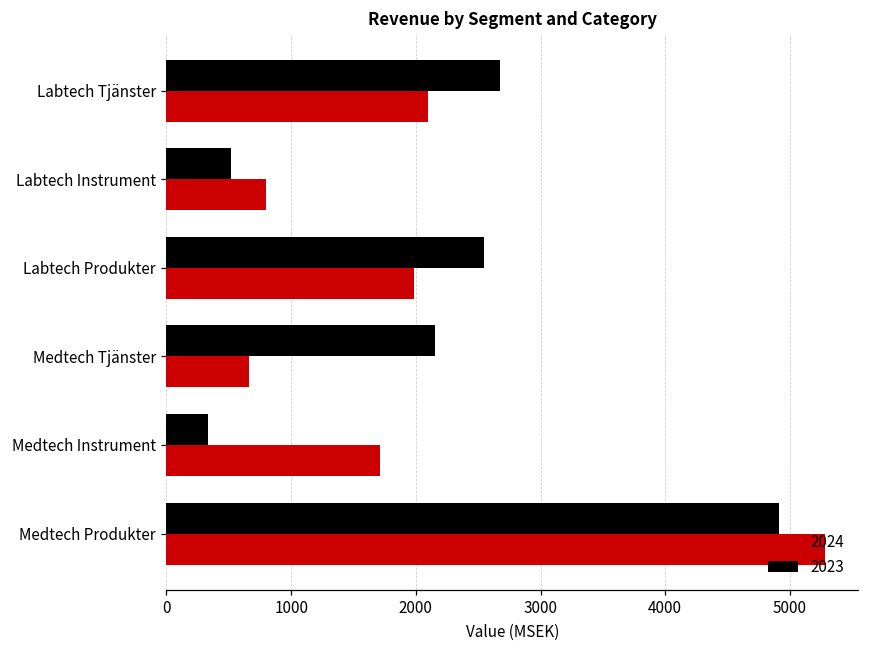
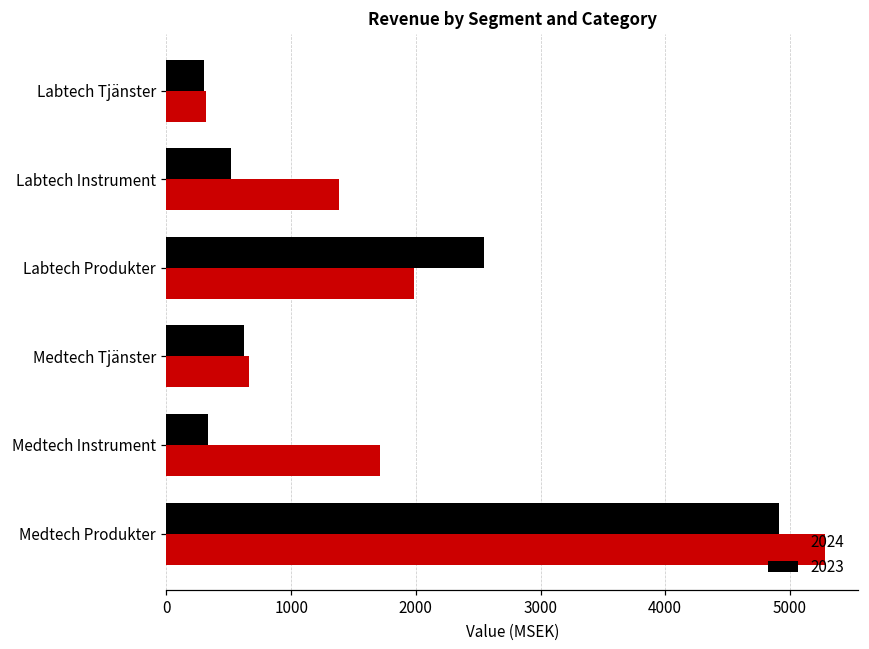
  {
    "2024": {
-     "Labtech Tjänster": 2100,
-     "Labtech Instrument": 800,
+     "Labtech Tjänster": 320,
+     "Labtech Instrument": 1390,
      "Labtech Produkter": 1990,
      "Medtech Tjänster": 670,
      "Medtech Instrument": 1710,
      "Medtech Produkter": 5280
    },
    "2023": {
-     "Labtech Tjänster": 2680,
+     "Labtech Tjänster": 300,
      "Labtech Instrument": 520,
      "Labtech Produkter": 2550,
-     "Medtech Tjänster": 2150,
+     "Medtech Tjänster": 630,
      "Medtech Instrument": 330,
      "Medtech Produkter": 4910
    }
  }
